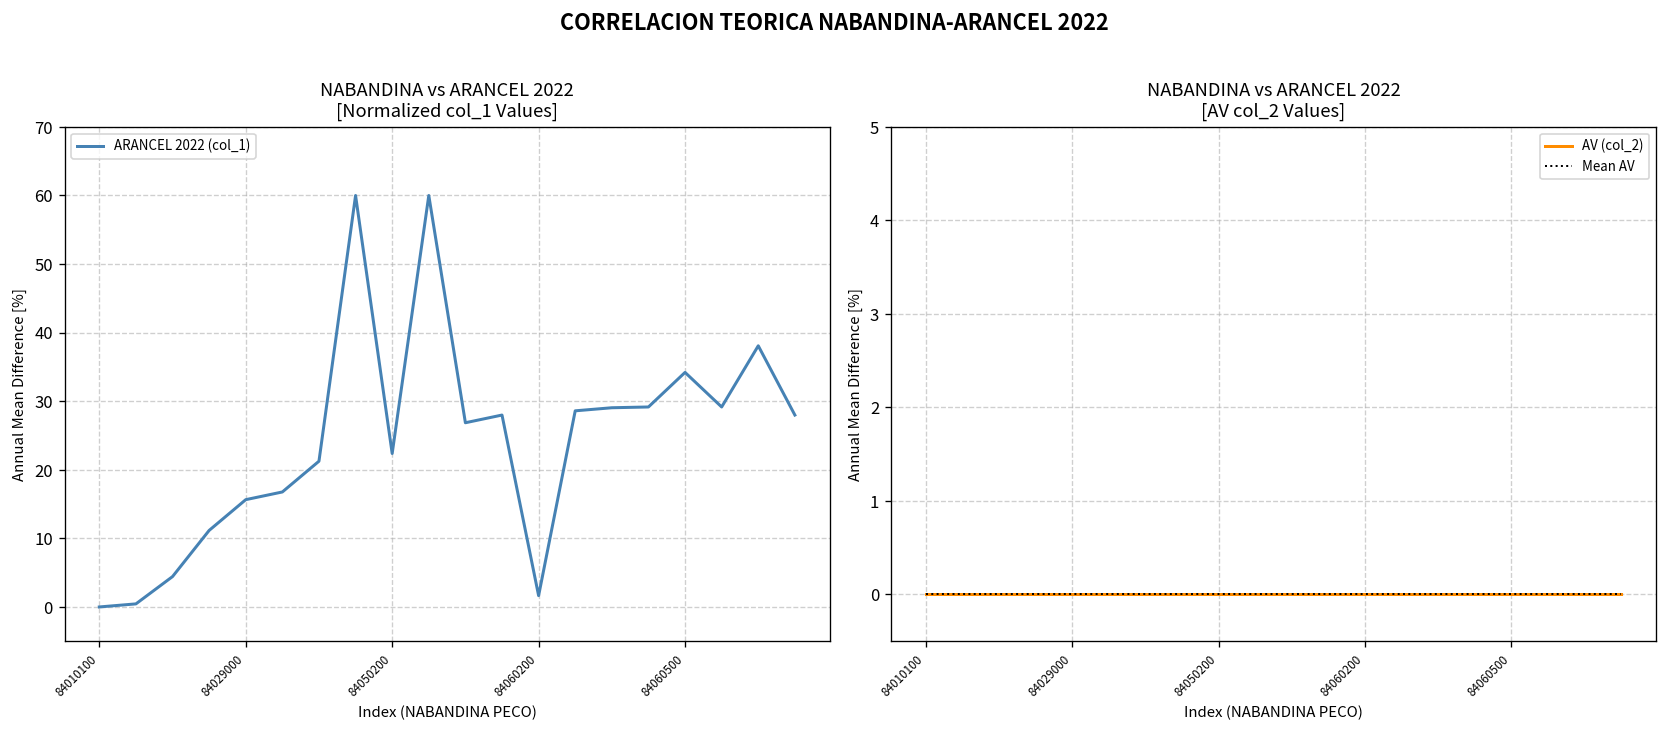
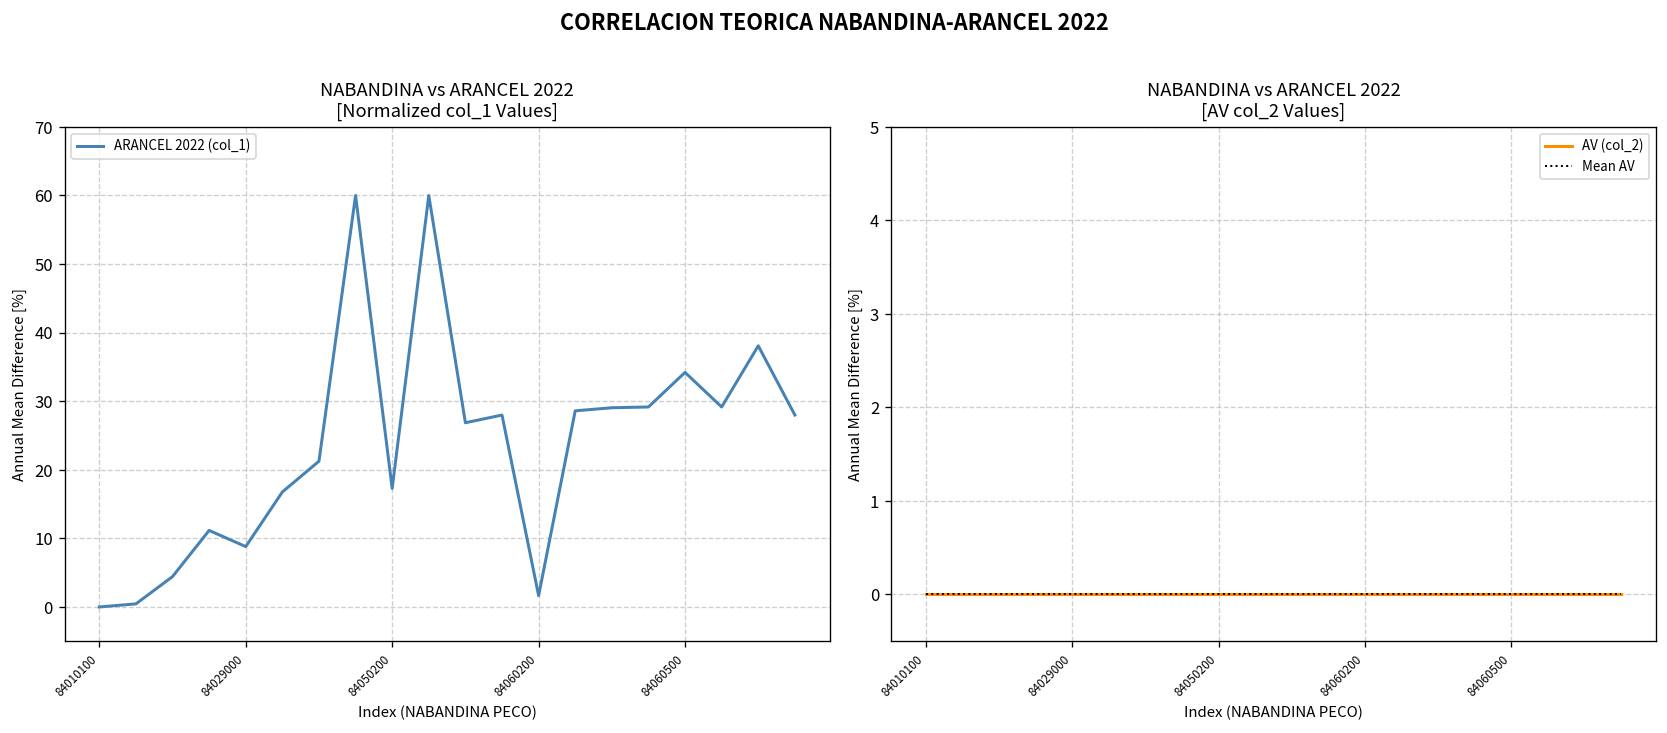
  {
    "NABANDINA vs ARANCEL 2022 [Normalized col_1 Values]": {
      "84010100": 0,
-     "84029000": 16,
-     "84050200": 22,
+     "84029000": 9,
+     "84050200": 17,
      "84060200": 2,
      "84060500": 34
    },
    "NABANDINA vs ARANCEL 2022 [AV col_2 Values]": {
      "84010100": 0.0,
      "84029000": 0.0,
      "84050200": 0.0,
      "84060200": 0.0,
      "84060500": 0.0
    }
  }
